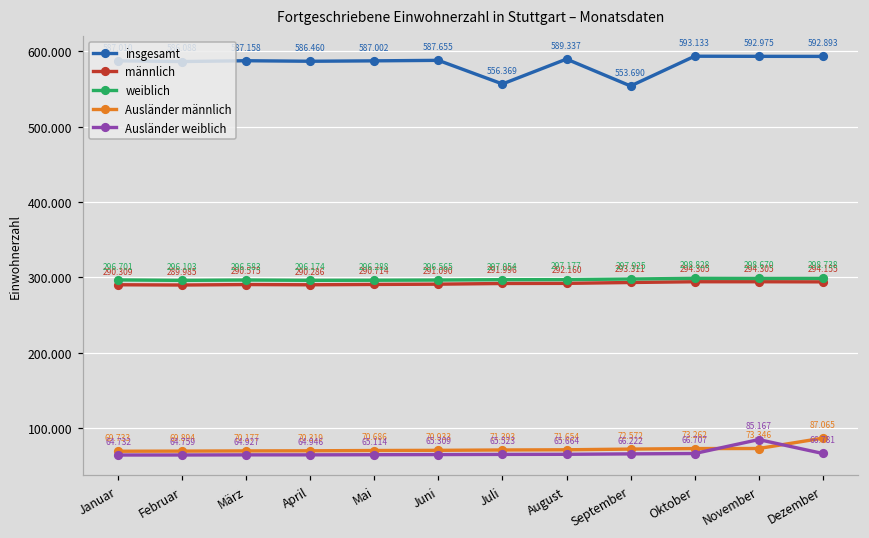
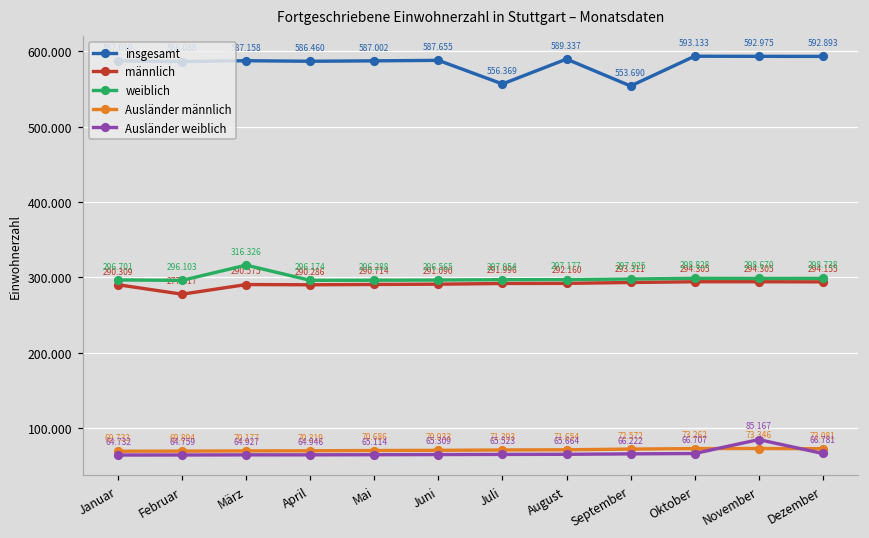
  {
    "männlich": {
-     "Februar": 289.985
+     "Februar": 277.817
    },
    "weiblich": {
-     "März": 296.583
+     "März": 316.326
    },
    "Ausländer männlich": {
-     "Dezember": 87.065
+     "Dezember": 73.081
    },
    "Ausländer weiblich": {
      "Januar": 60,
      "Februar": 60,
      "März": 60,
      "April": 60,
      "Mai": 70,
      "Juni": 70,
      "Juli": 70,
      "August": 70,
      "September": 70,
      "Oktober": 70,
      "Dezember": 70
    }
  }
